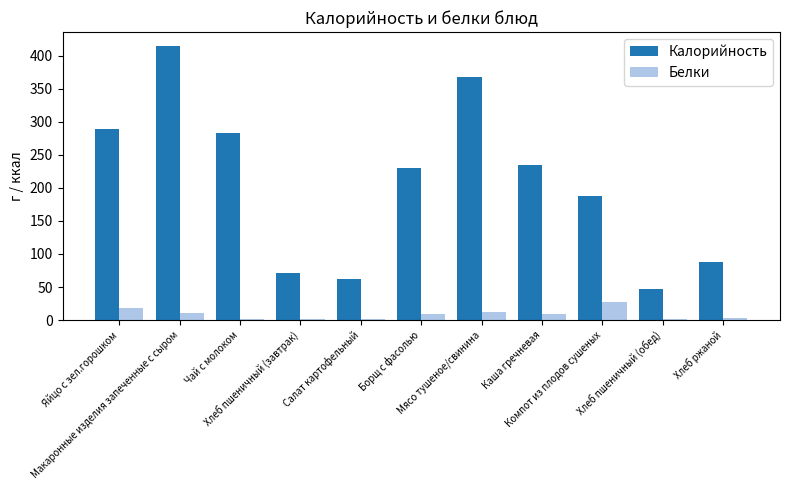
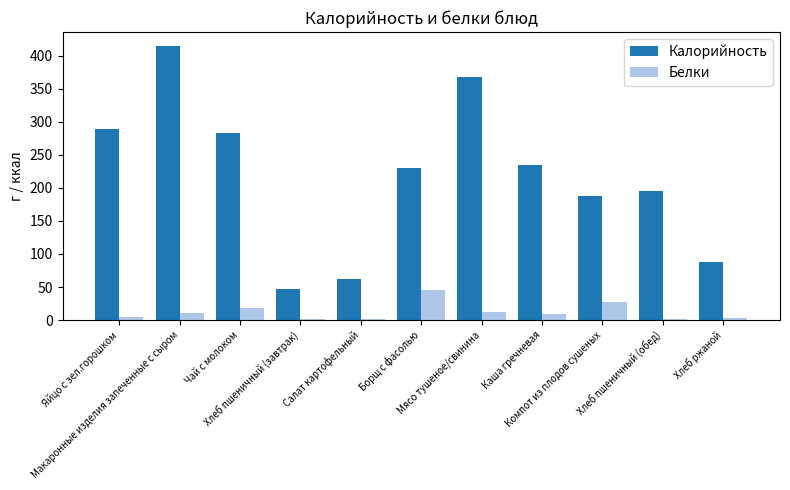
  {
    "Калорийность": {
      "Яйцо с зел.горошком": 290,
      "Макаронные изделия запеченные с сыром": 410,
      "Чай с молоком": 280,
-     "Хлеб пшеничный (завтрак)": 70,
+     "Хлеб пшеничный (завтрак)": 50,
      "Салат картофельный": 60,
      "Борщ с фасолью": 230,
      "Мясо тушеное/свинина": 370,
      "Каша гречневая": 230,
      "Компот из плодов сушеных": 190,
-     "Хлеб пшеничный (обед)": 50,
+     "Хлеб пшеничный (обед)": 190,
      "Хлеб ржаной": 90
    },
    "Белки": {
-     "Яйцо с зел.горошком": 20,
+     "Яйцо с зел.горошком": 10,
      "Макаронные изделия запеченные с сыром": 10,
-     "Чай с молоком": 0,
-     "Борщ с фасолью": 10,
+     "Чай с молоком": 20,
+     "Борщ с фасолью": 50,
      "Мясо тушеное/свинина": 10,
      "Каша гречневая": 10,
      "Компот из плодов сушеных": 30
    }
  }
